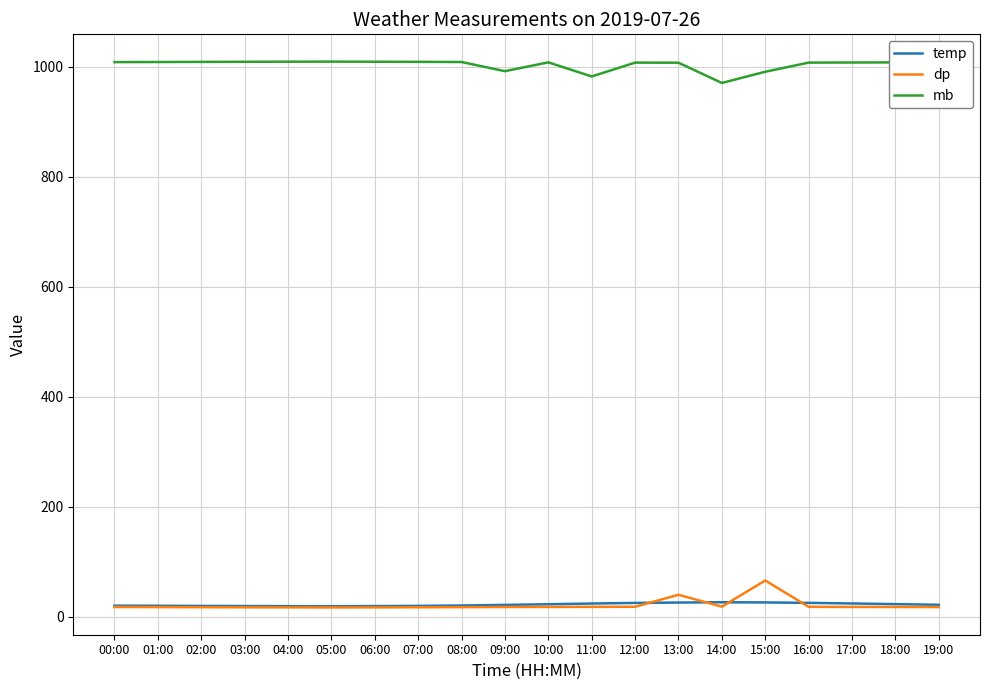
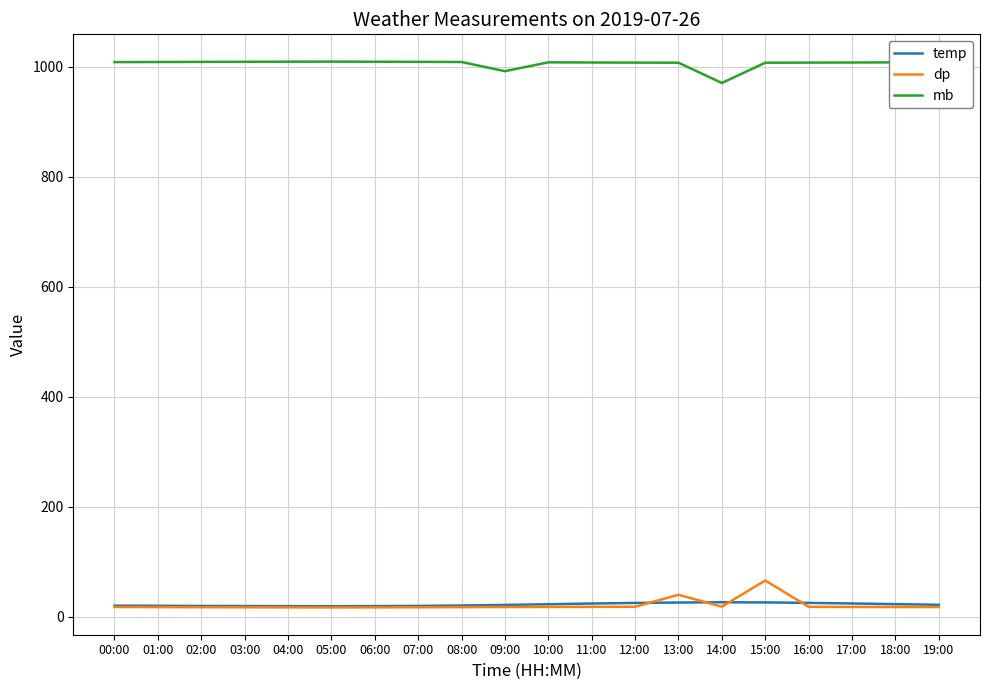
  {
    "temp": {
      "10:00": 20,
      "11:00": 20,
      "12:00": 20,
      "13:00": 30,
      "14:00": 30,
      "15:00": 30,
      "16:00": 30,
      "17:00": 20,
      "18:00": 20
    },
    "dp": {
      "10:00": 20,
      "11:00": 20,
      "12:00": 20,
      "13:00": 40,
      "14:00": 20,
      "15:00": 70,
      "16:00": 20,
      "17:00": 20,
      "18:00": 20
    },
    "mb": {
      "00:00": 1010,
      "01:00": 1010,
      "02:00": 1010,
      "03:00": 1010,
      "04:00": 1010,
      "05:00": 1010,
      "06:00": 1010,
      "07:00": 1010,
      "08:00": 1010,
      "09:00": 990,
      "10:00": 1010,
-     "11:00": 980,
+     "11:00": 1010,
      "12:00": 1010,
      "13:00": 1010,
      "14:00": 970,
-     "15:00": 990,
+     "15:00": 1010,
      "16:00": 1010,
      "17:00": 1010
    }
  }
